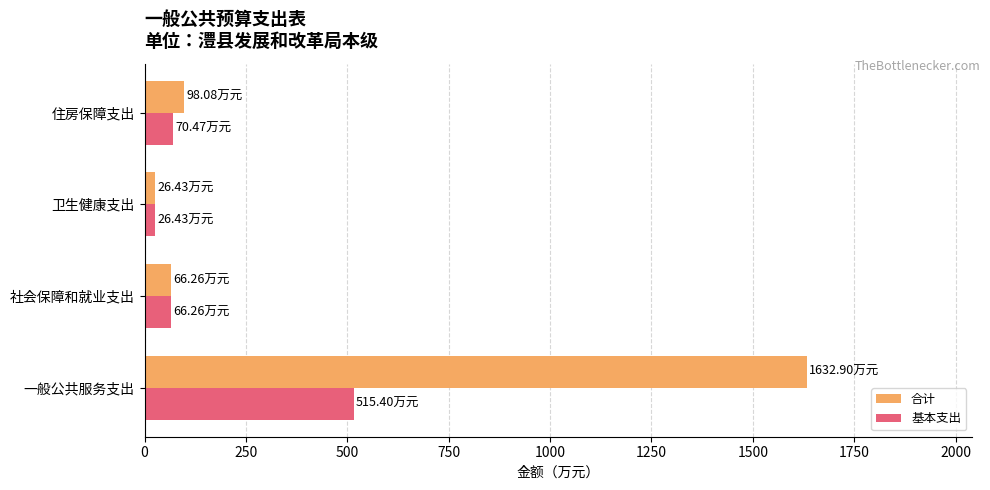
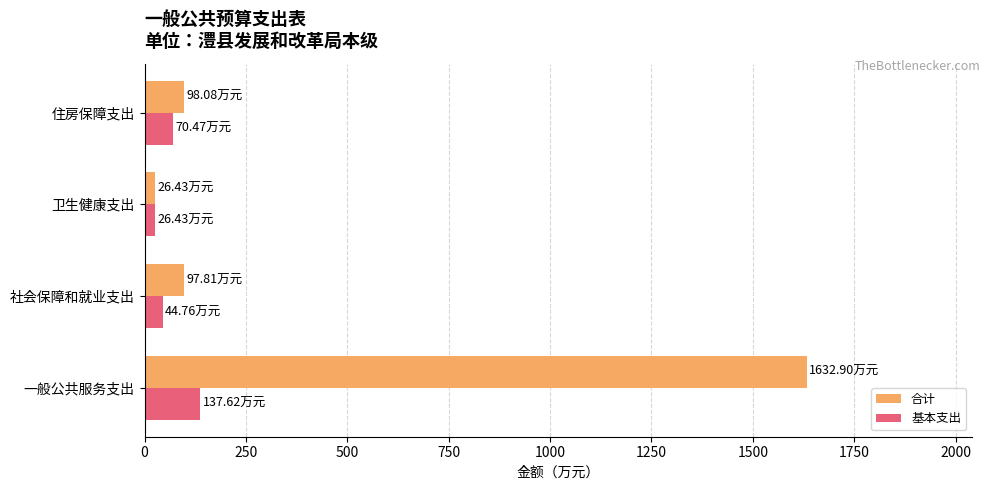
  {
    "合计": {
      "住房保障支出": 98.08,
      "卫生健康支出": 26.43,
-     "社会保障和就业支出": 66.26,
+     "社会保障和就业支出": 97.81,
      "一般公共服务支出": 1632.90
    },
    "基本支出": {
      "住房保障支出": 70.47,
      "卫生健康支出": 26.43,
-     "社会保障和就业支出": 66.26,
-     "一般公共服务支出": 515.40
+     "社会保障和就业支出": 44.76,
+     "一般公共服务支出": 137.62
    }
  }
